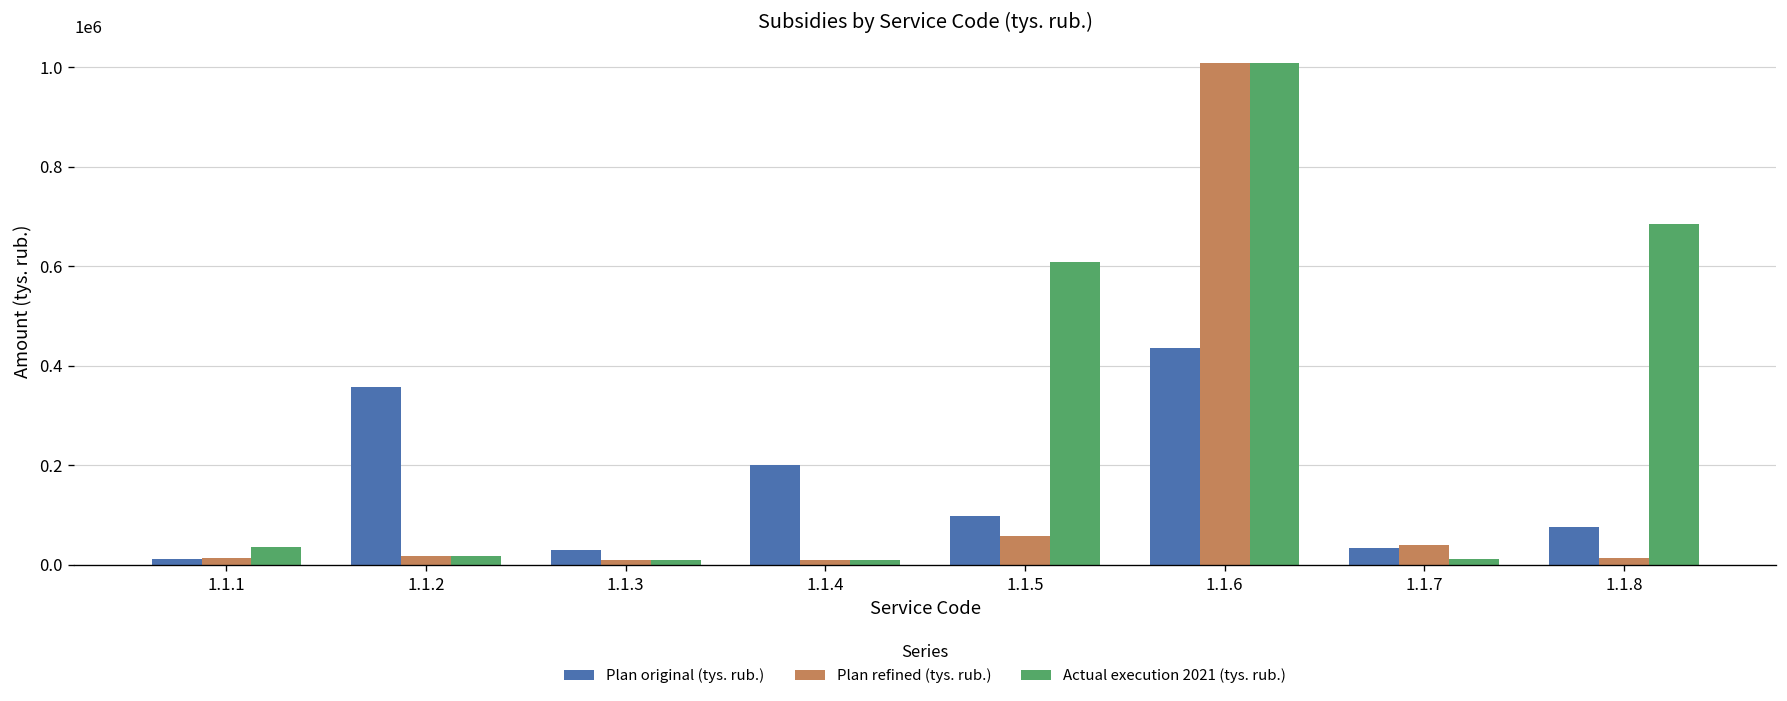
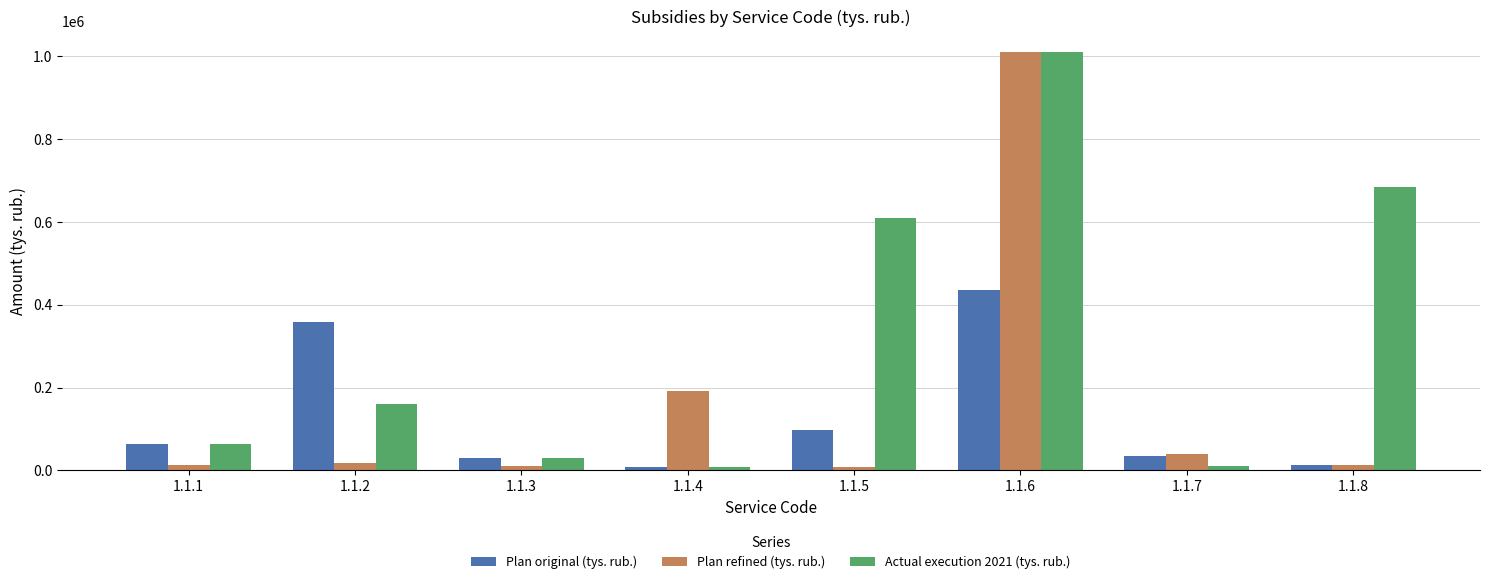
  {
    "Plan original (tys. rub.)": {
-     "1.1.1": 10000,
+     "1.1.1": 60000,
      "1.1.2": 360000,
      "1.1.3": 30000,
-     "1.1.4": 200000,
+     "1.1.4": 10000,
      "1.1.5": 100000,
      "1.1.6": 440000,
      "1.1.7": 30000,
-     "1.1.8": 80000
+     "1.1.8": 10000
    },
    "Plan refined (tys. rub.)": {
      "1.1.1": 10000,
      "1.1.2": 20000,
      "1.1.3": 10000,
-     "1.1.4": 10000,
-     "1.1.5": 60000,
+     "1.1.4": 190000,
+     "1.1.5": 10000,
      "1.1.6": 1010000,
      "1.1.7": 40000,
      "1.1.8": 10000
    },
    "Actual execution 2021 (tys. rub.)": {
-     "1.1.1": 40000,
-     "1.1.2": 20000,
-     "1.1.3": 10000,
+     "1.1.1": 60000,
+     "1.1.2": 160000,
+     "1.1.3": 30000,
      "1.1.4": 10000,
      "1.1.5": 610000,
      "1.1.6": 1010000,
      "1.1.7": 10000,
      "1.1.8": 680000
    }
  }
